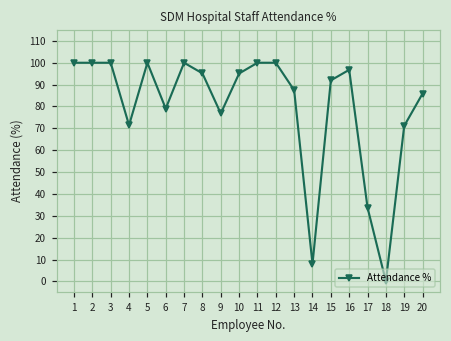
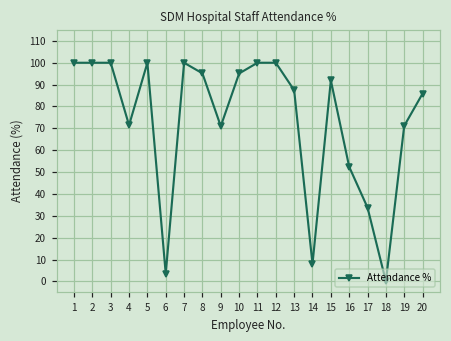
  {
    "1": 100,
    "2": 100,
    "3": 100,
    "4": 71,
    "5": 100,
-   "6": 79,
+   "6": 3,
    "7": 100,
    "8": 95,
-   "9": 77,
+   "9": 71,
    "10": 95,
    "11": 100,
    "12": 100,
    "13": 87,
    "14": 8,
    "15": 92,
-   "16": 97,
+   "16": 52,
    "17": 34,
    "19": 71,
    "20": 86
  }
